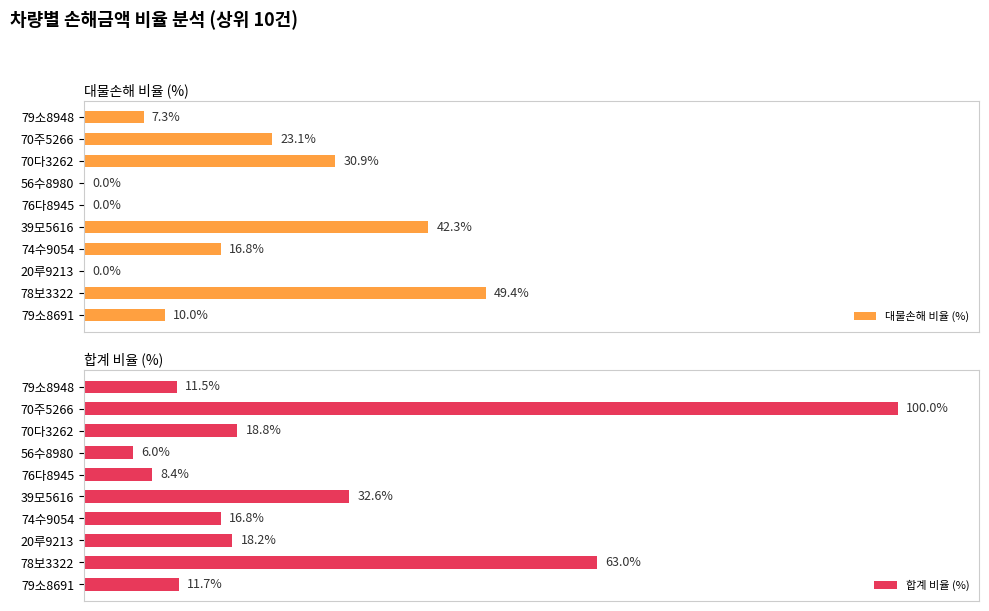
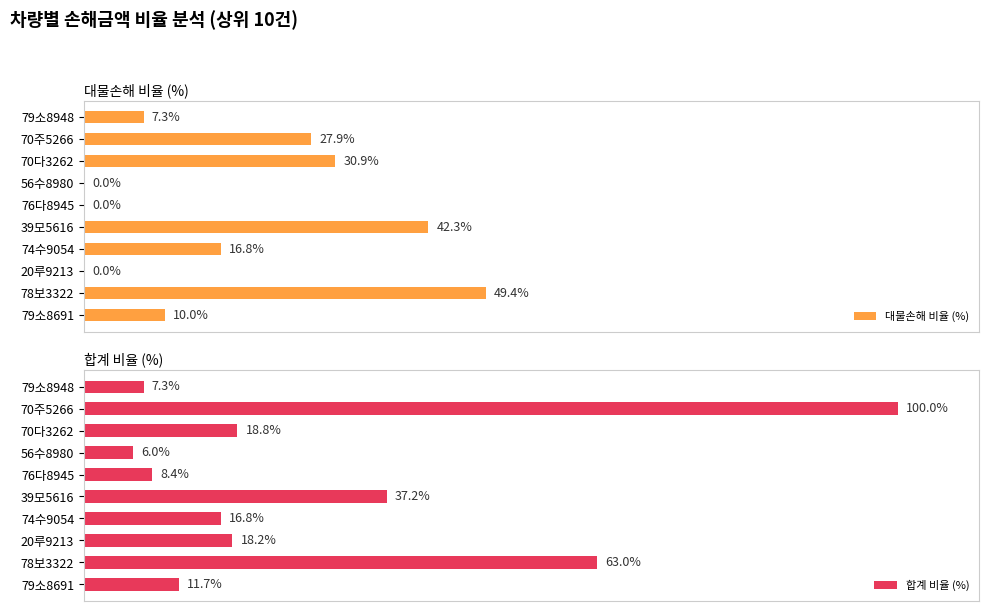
  {
    "대물손해 비율 (%)": {
      "79소8948": "7.3%",
-     "70주5266": "23.1%",
+     "70주5266": "27.9%",
      "70다3262": "30.9%",
      "56수8980": "0.0%",
      "76다8945": "0.0%",
      "39모5616": "42.3%",
      "74수9054": "16.8%",
      "20루9213": "0.0%",
      "78보3322": "49.4%",
      "79소8691": "10.0%"
    },
    "합계 비율 (%)": {
-     "79소8948": "11.5%",
+     "79소8948": "7.3%",
      "70주5266": "100.0%",
      "70다3262": "18.8%",
      "56수8980": "6.0%",
      "76다8945": "8.4%",
-     "39모5616": "32.6%",
+     "39모5616": "37.2%",
      "74수9054": "16.8%",
      "20루9213": "18.2%",
      "78보3322": "63.0%",
      "79소8691": "11.7%"
    }
  }
